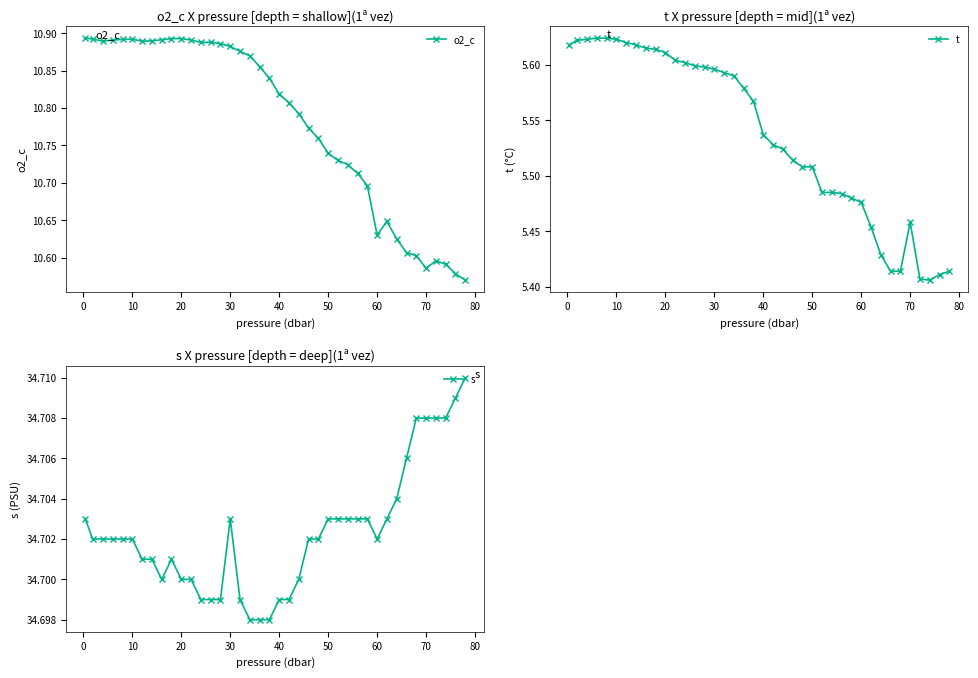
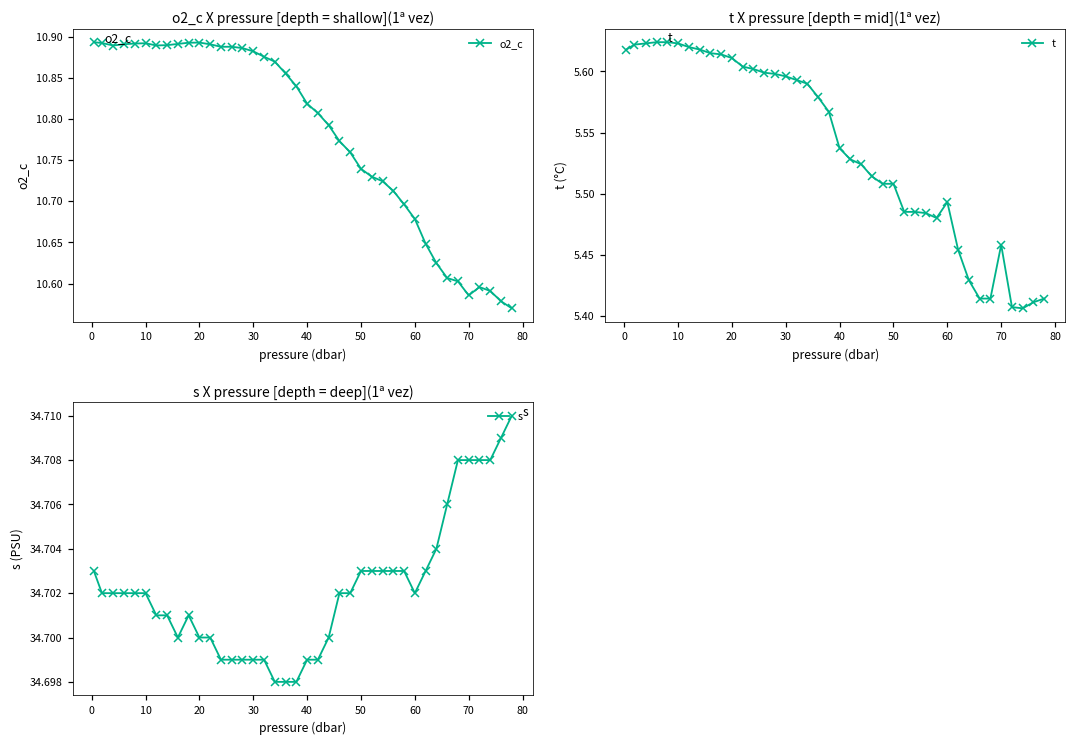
  {
    "o2_c X pressure [depth = shallow](1ª vez)": {
      "10": 10.89,
      "20": 10.89,
      "30": 10.88,
      "40": 10.82,
      "50": 10.74,
-     "60": 10.63,
+     "60": 10.68,
      "70": 10.59
    },
    "t X pressure [depth = mid](1ª vez)": {
      "10": 5.623,
      "20": 5.611,
      "30": 5.596,
      "40": 5.537,
      "50": 5.508,
-     "60": 5.476,
+     "60": 5.493,
      "70": 5.458
    },
    "s X pressure [depth = deep](1ª vez)": {
      "10": 34.702,
      "20": 34.700,
-     "30": 34.703,
+     "30": 34.699,
      "40": 34.699,
      "50": 34.703,
      "60": 34.702,
      "70": 34.708
    }
  }
